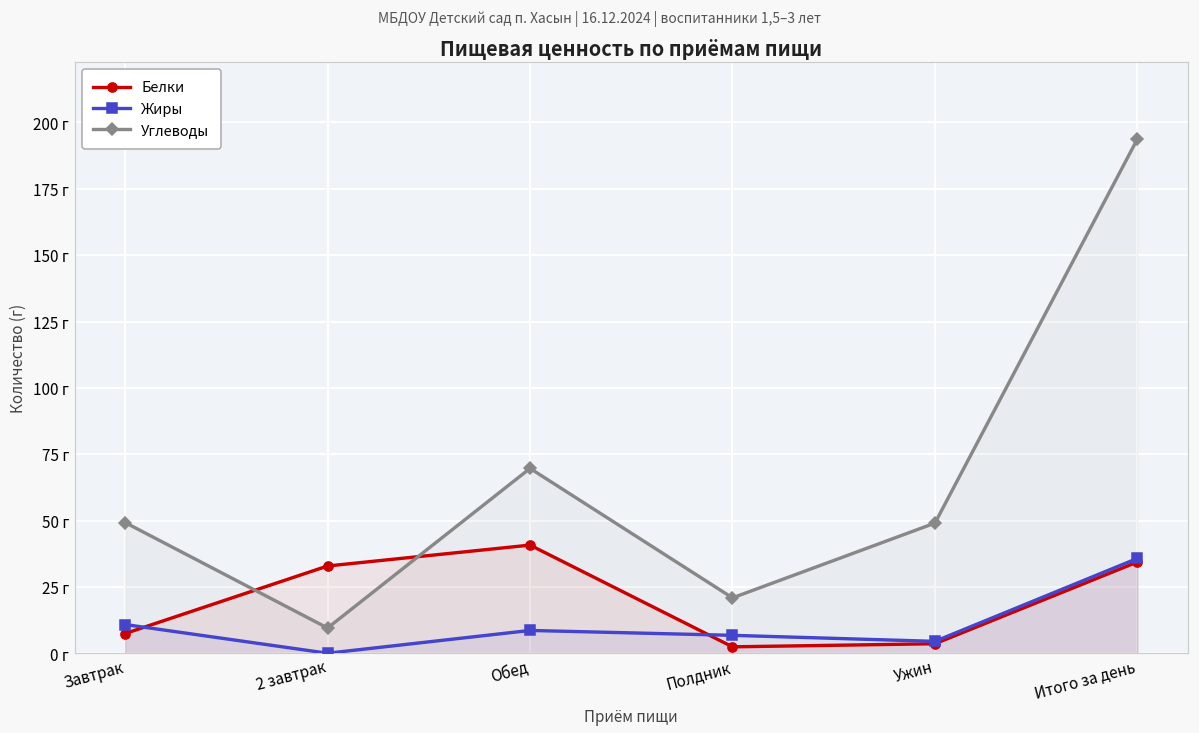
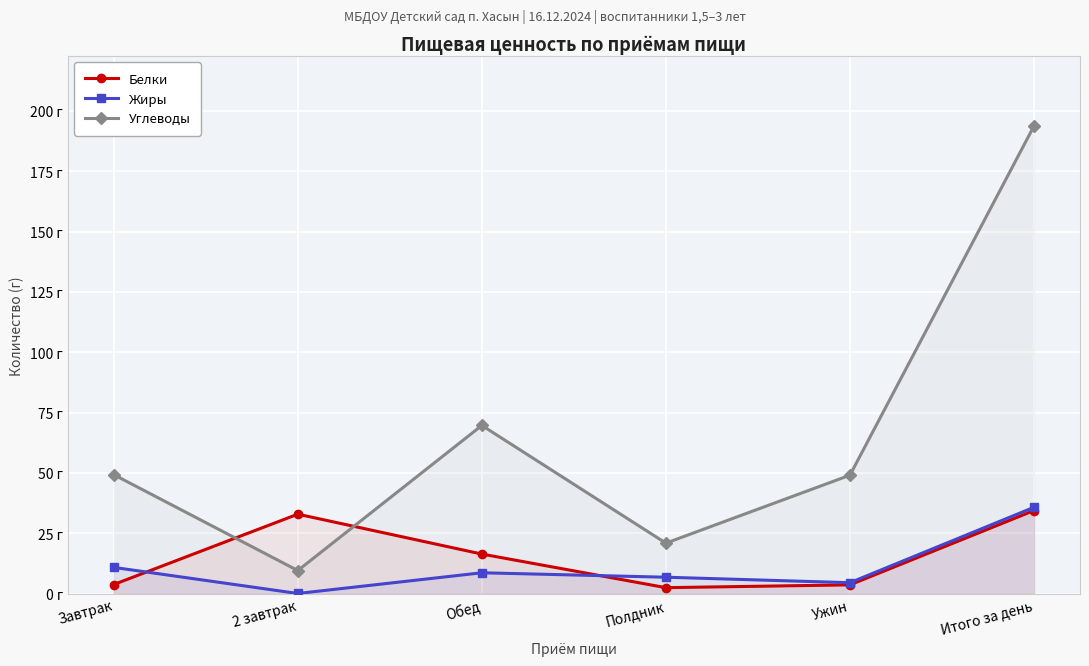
  {
    "Белки": {
-     "Завтрак": "8 г",
+     "Завтрак": "4 г",
      "2 завтрак": "33 г",
-     "Обед": "41 г",
+     "Обед": "16 г",
      "Полдник": "3 г",
      "Итого за день": "34 г"
    },
    "Жиры": {
      "Завтрак": "11 г",
      "2 завтрак": "0 г",
      "Обед": "9 г",
      "Полдник": "7 г",
      "Итого за день": "36 г"
    },
    "Углеводы": {
      "Завтрак": "49 г",
      "2 завтрак": "10 г",
      "Обед": "70 г",
      "Полдник": "21 г",
      "Ужин": "49 г",
      "Итого за день": "194 г"
    }
  }
